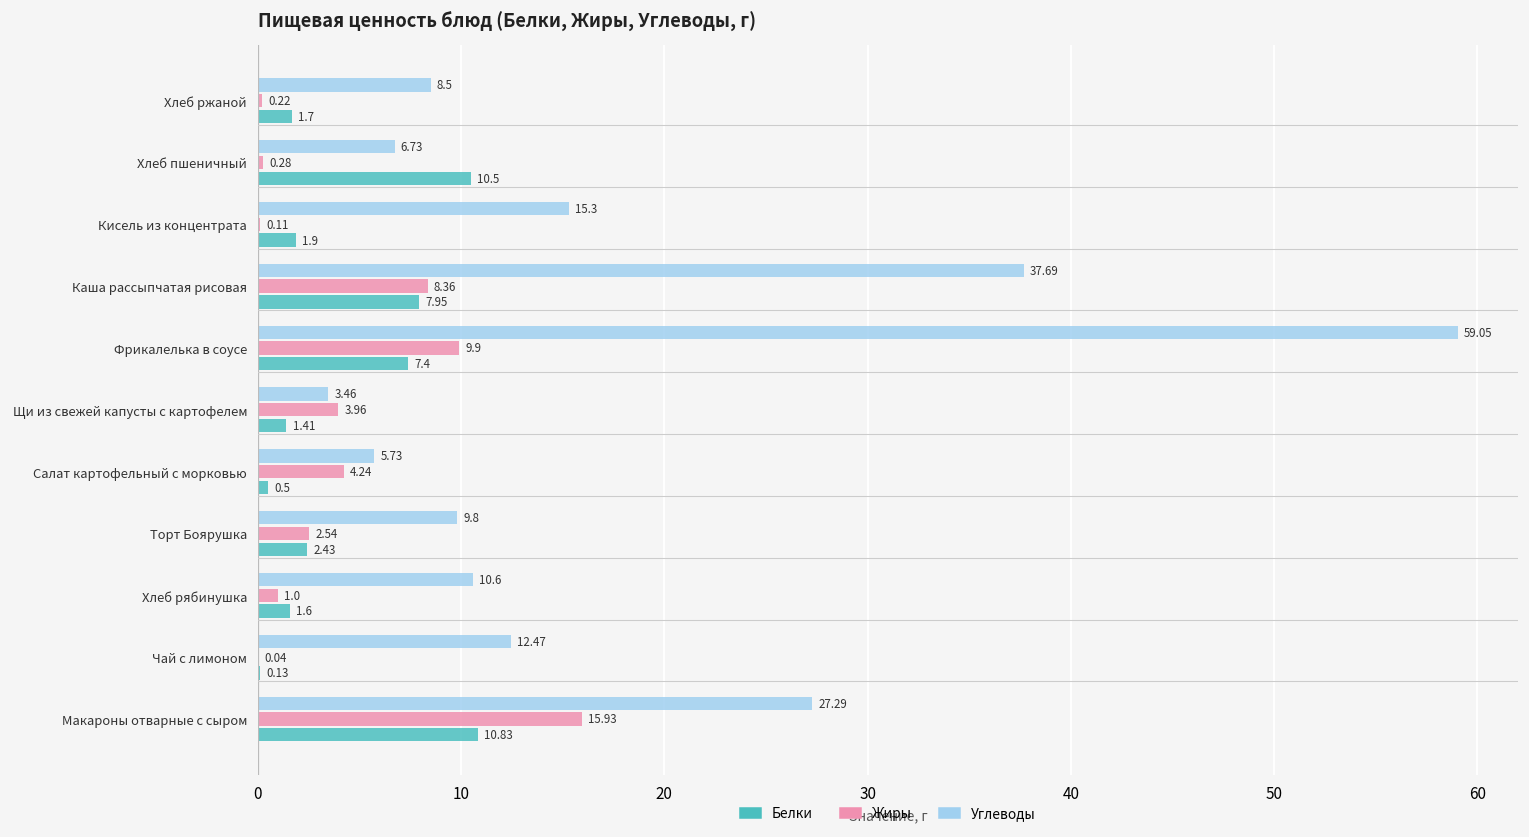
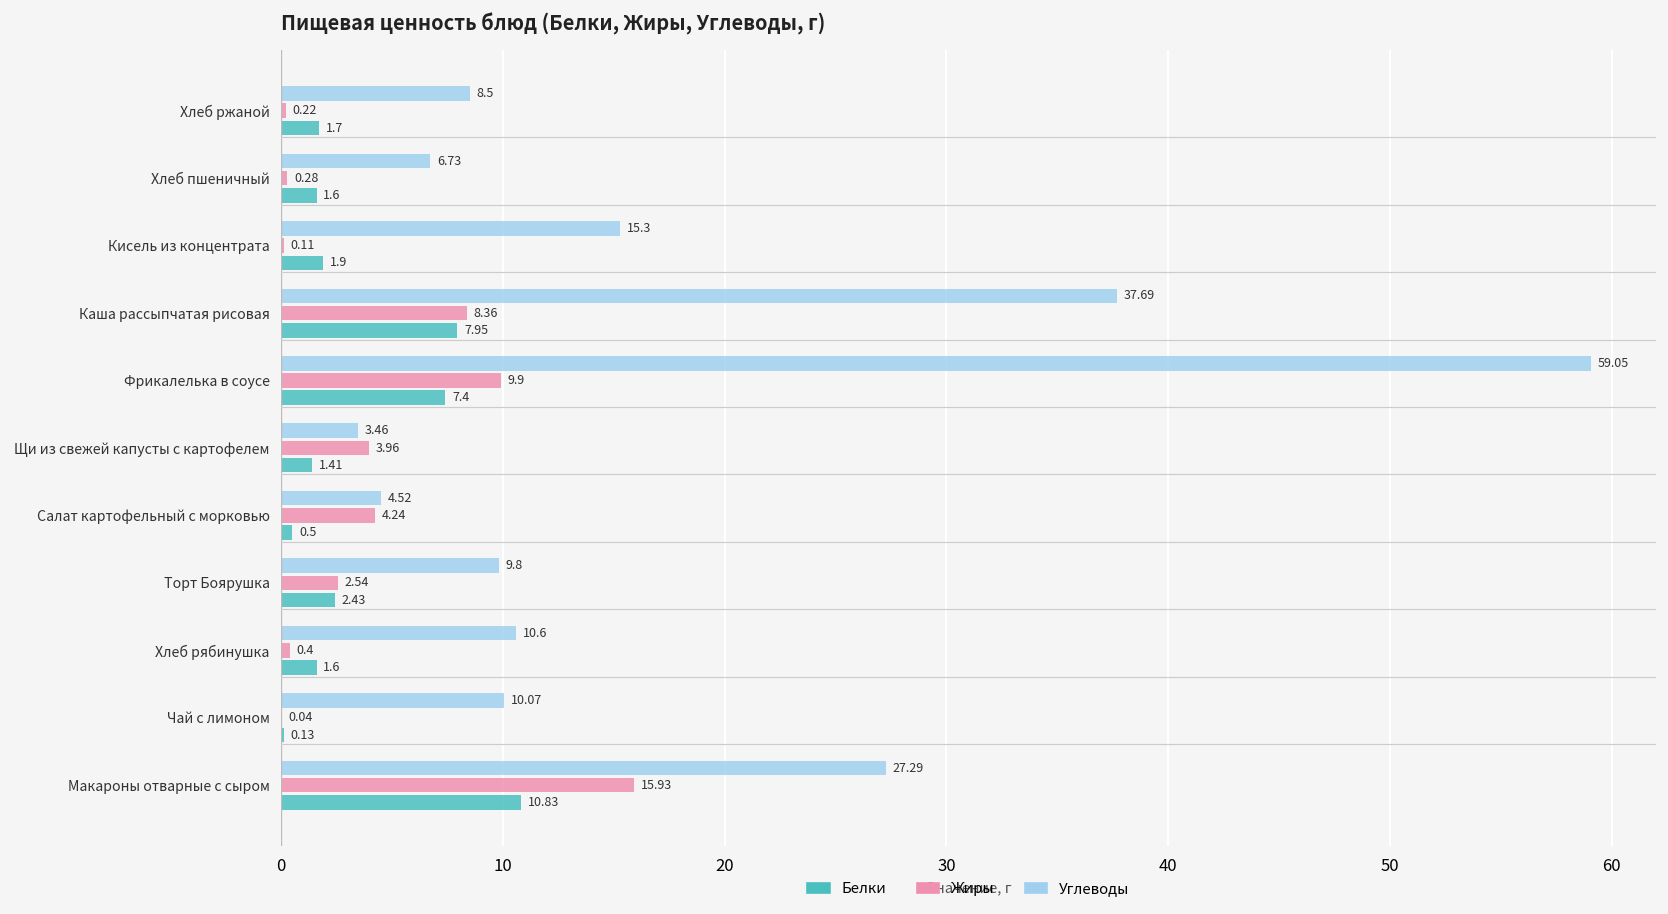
  {
    "Белки": {
      "Хлеб ржаной": 1.7,
-     "Хлеб пшеничный": 10.5,
+     "Хлеб пшеничный": 1.6,
      "Кисель из концентрата": 1.9,
      "Каша рассыпчатая рисовая": 7.95,
      "Фрикалелька в соусе": 7.4,
      "Щи из свежей капусты с картофелем": 1.41,
      "Салат картофельный с морковью": 0.5,
      "Торт Боярушка": 2.43,
      "Хлеб рябинушка": 1.6,
      "Чай с лимоном": 0.13,
      "Макароны отварные с сыром": 10.83
    },
    "Жиры": {
      "Хлеб ржаной": 0.22,
      "Хлеб пшеничный": 0.28,
      "Кисель из концентрата": 0.11,
      "Каша рассыпчатая рисовая": 8.36,
      "Фрикалелька в соусе": 9.9,
      "Щи из свежей капусты с картофелем": 3.96,
      "Салат картофельный с морковью": 4.24,
      "Торт Боярушка": 2.54,
-     "Хлеб рябинушка": 1.0,
+     "Хлеб рябинушка": 0.4,
      "Чай с лимоном": 0.04,
      "Макароны отварные с сыром": 15.93
    },
    "Углеводы": {
      "Хлеб ржаной": 8.5,
      "Хлеб пшеничный": 6.73,
      "Кисель из концентрата": 15.3,
      "Каша рассыпчатая рисовая": 37.69,
      "Фрикалелька в соусе": 59.05,
      "Щи из свежей капусты с картофелем": 3.46,
-     "Салат картофельный с морковью": 5.73,
+     "Салат картофельный с морковью": 4.52,
      "Торт Боярушка": 9.8,
      "Хлеб рябинушка": 10.6,
-     "Чай с лимоном": 12.47,
+     "Чай с лимоном": 10.07,
      "Макароны отварные с сыром": 27.29
    }
  }
